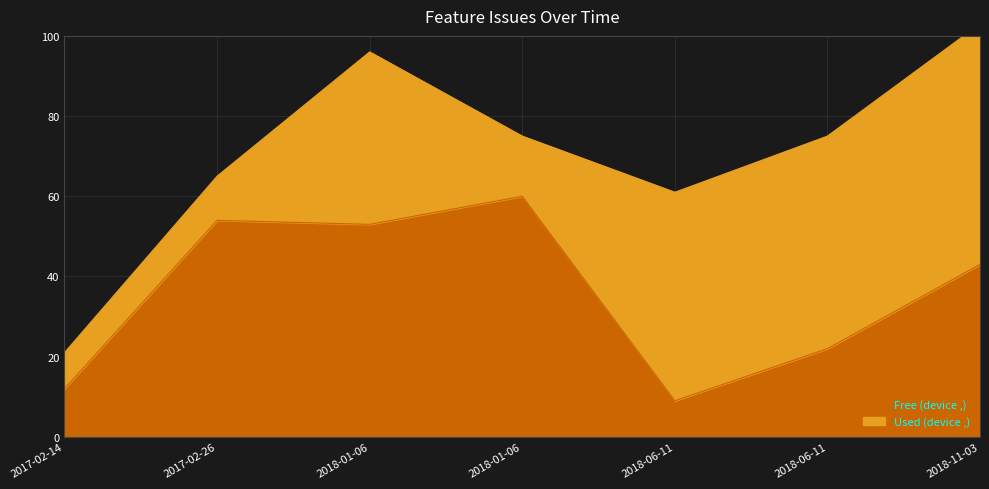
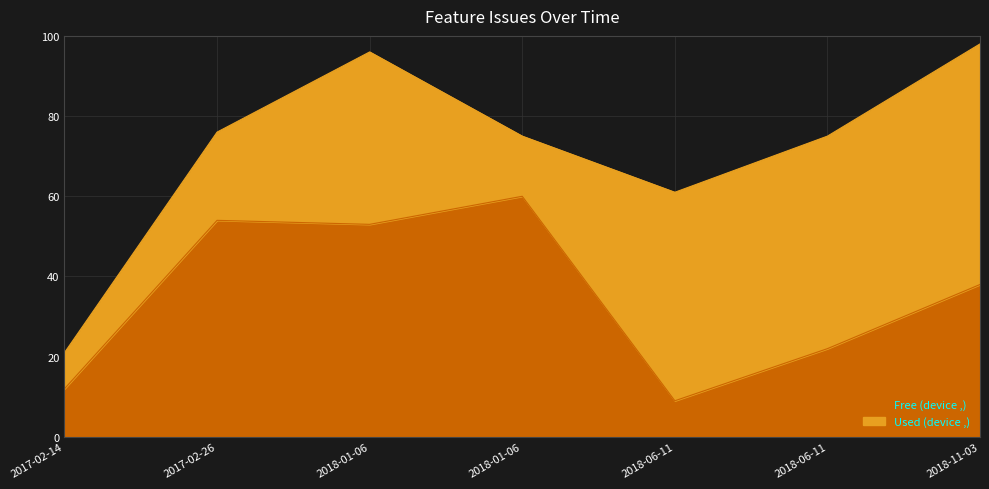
  {
    "Free (device ,)": {
      "2017-02-14": 12,
      "2017-02-26": 54,
-     "2018-11-03": 43
+     "2018-11-03": 38
    },
    "Used (device ,)": {
      "2017-02-14": 9,
-     "2017-02-26": 11
+     "2017-02-26": 22
    }
  }
